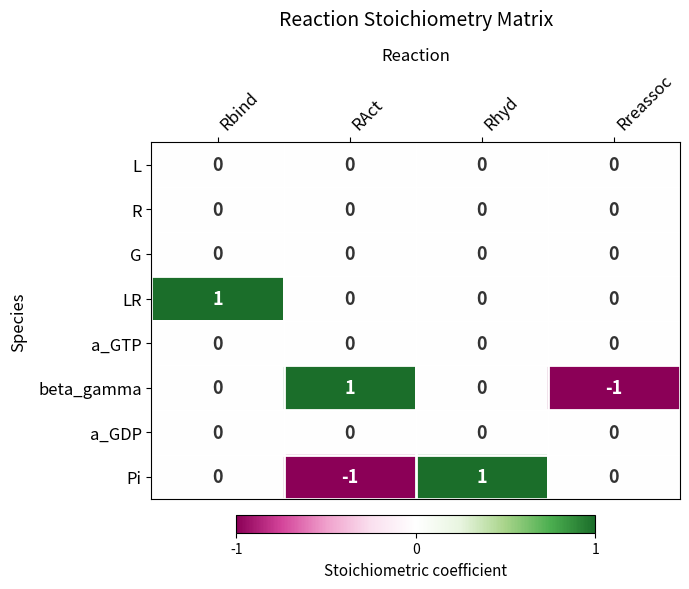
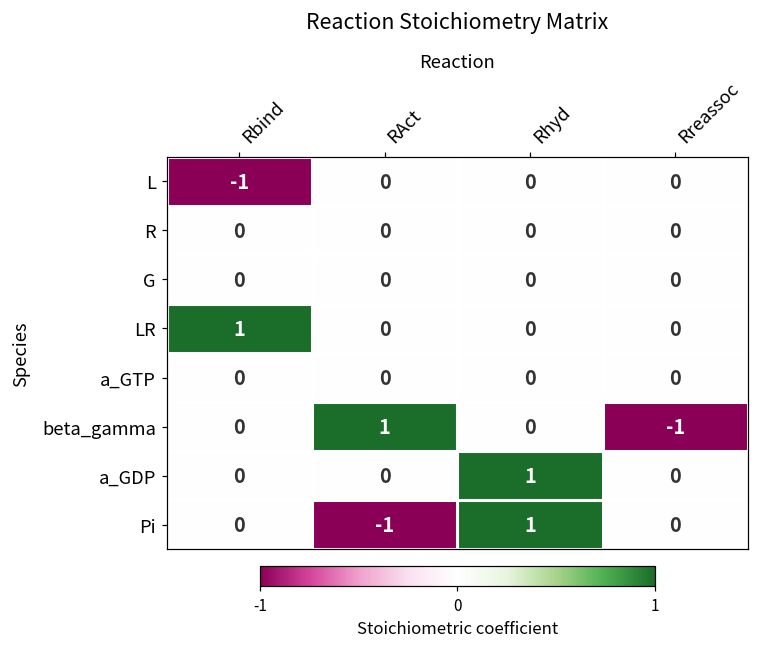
  {
    "L": {
-     "Rbind": 0,
+     "Rbind": -1,
      "RAct": 0,
      "Rhyd": 0,
      "Rreassoc": 0
    },
    "R": {
      "Rbind": 0,
      "RAct": 0,
      "Rhyd": 0,
      "Rreassoc": 0
    },
    "G": {
      "Rbind": 0,
      "RAct": 0,
      "Rhyd": 0,
      "Rreassoc": 0
    },
    "LR": {
      "Rbind": 1,
      "RAct": 0,
      "Rhyd": 0,
      "Rreassoc": 0
    },
    "a_GTP": {
      "Rbind": 0,
      "RAct": 0,
      "Rhyd": 0,
      "Rreassoc": 0
    },
    "beta_gamma": {
      "Rbind": 0,
      "RAct": 1,
      "Rhyd": 0,
      "Rreassoc": -1
    },
    "a_GDP": {
      "Rbind": 0,
      "RAct": 0,
-     "Rhyd": 0,
+     "Rhyd": 1,
      "Rreassoc": 0
    },
    "Pi": {
      "Rbind": 0,
      "RAct": -1,
      "Rhyd": 1,
      "Rreassoc": 0
    }
  }
